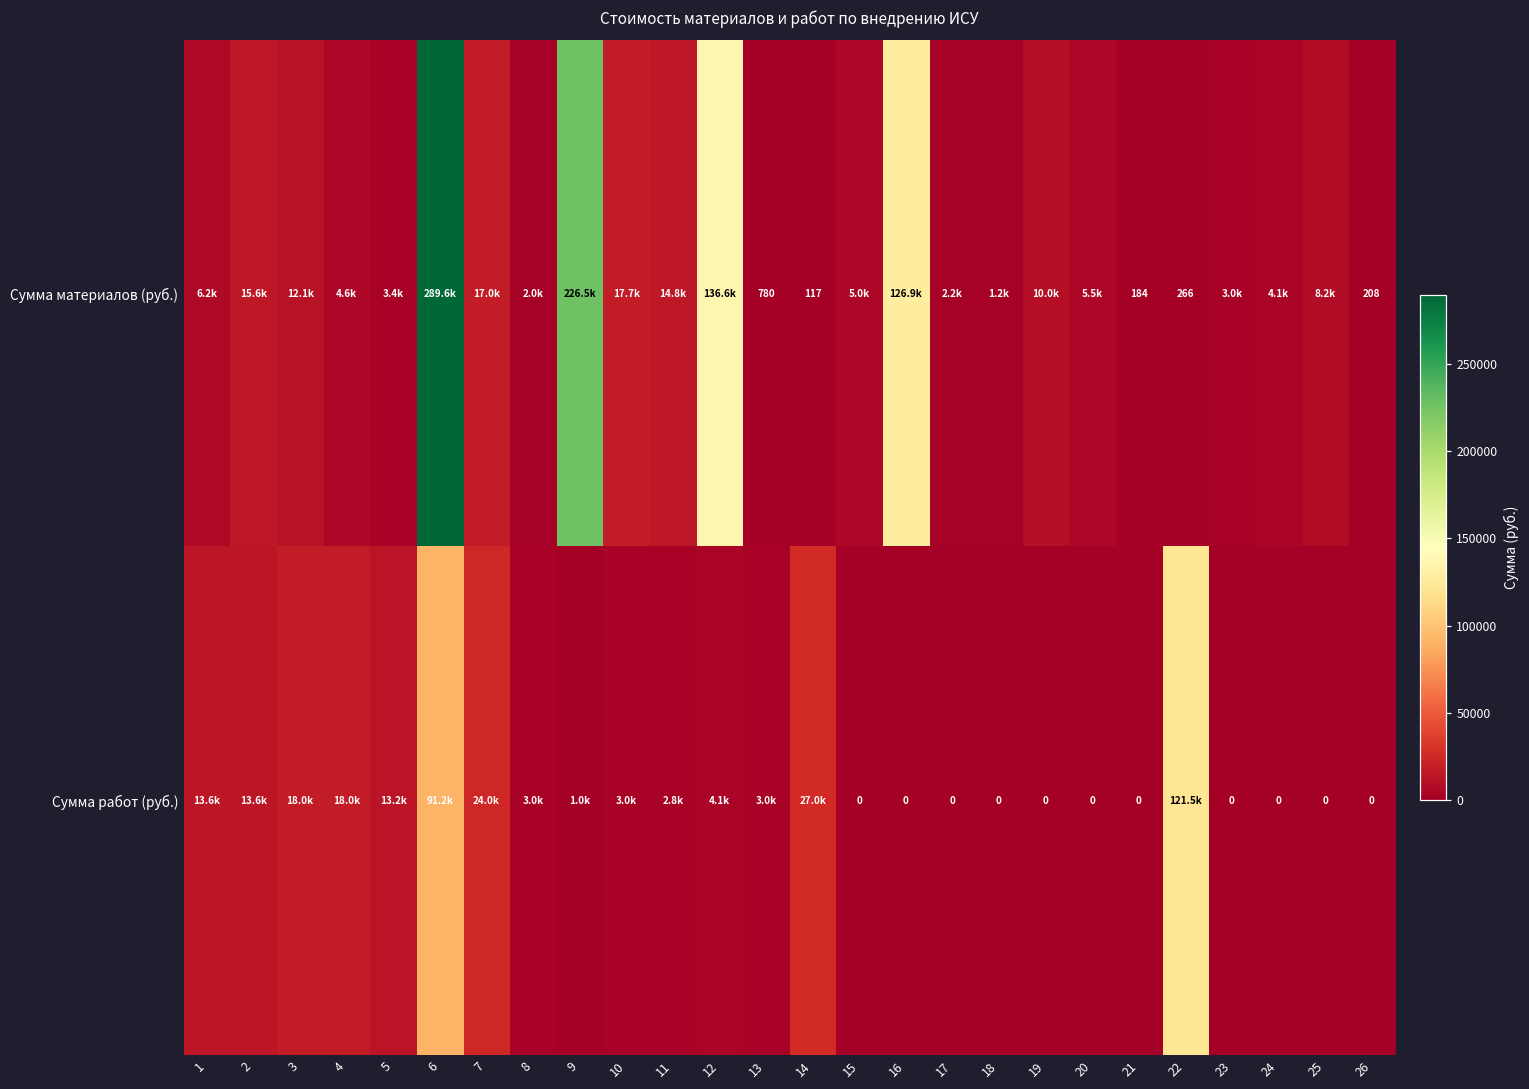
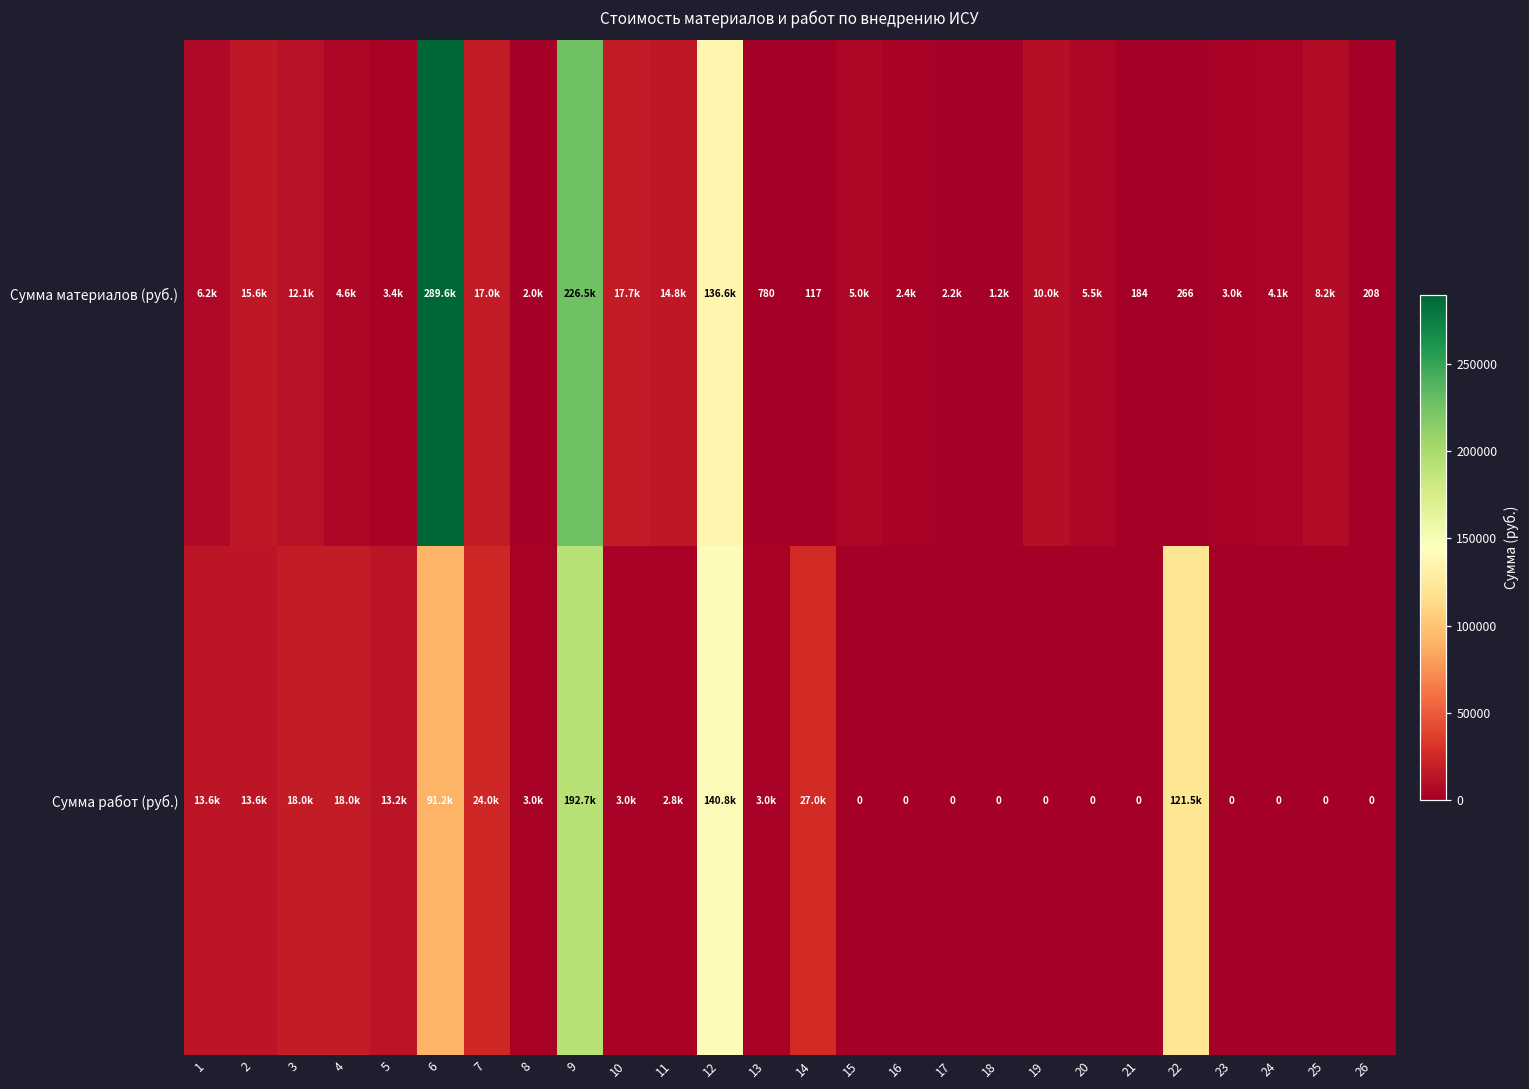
  {
    "Сумма материалов (руб.)": {
      "1": "6.2k",
      "2": "15.6k",
      "3": "12.1k",
      "4": "4.6k",
      "5": "3.4k",
      "6": "289.6k",
      "7": "17.0k",
      "8": "2.0k",
      "9": "226.5k",
      "10": "17.7k",
      "11": "14.8k",
      "12": "136.6k",
      "13": "780",
      "14": "117",
      "15": "5.0k",
-     "16": "126.9k",
+     "16": "2.4k",
      "17": "2.2k",
      "18": "1.2k",
      "19": "10.0k",
      "20": "5.5k",
      "21": "184",
      "22": "266",
      "23": "3.0k",
      "24": "4.1k",
      "25": "8.2k",
      "26": "208"
    },
    "Сумма работ (руб.)": {
      "1": "13.6k",
      "2": "13.6k",
      "3": "18.0k",
      "4": "18.0k",
      "5": "13.2k",
      "6": "91.2k",
      "7": "24.0k",
      "8": "3.0k",
-     "9": "1.0k",
+     "9": "192.7k",
      "10": "3.0k",
      "11": "2.8k",
-     "12": "4.1k",
+     "12": "140.8k",
      "13": "3.0k",
      "14": "27.0k",
      "15": "0",
      "16": "0",
      "17": "0",
      "18": "0",
      "19": "0",
      "20": "0",
      "21": "0",
      "22": "121.5k",
      "23": "0",
      "24": "0",
      "25": "0",
      "26": "0"
    }
  }
